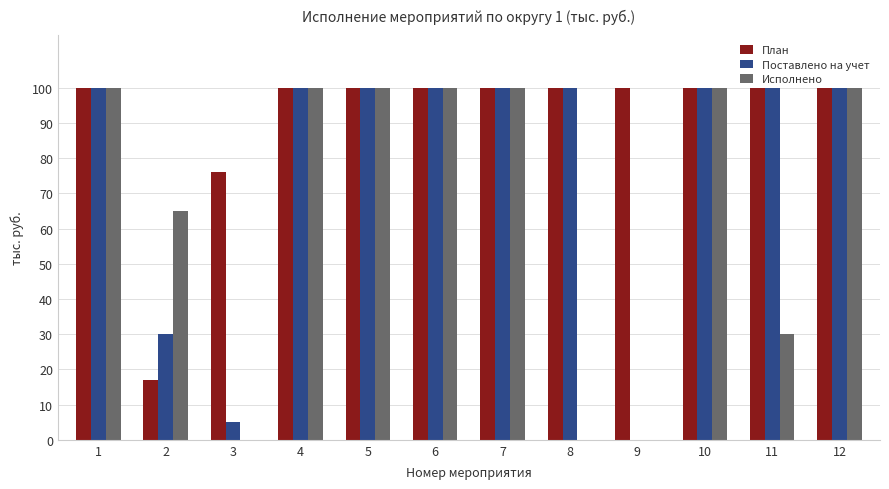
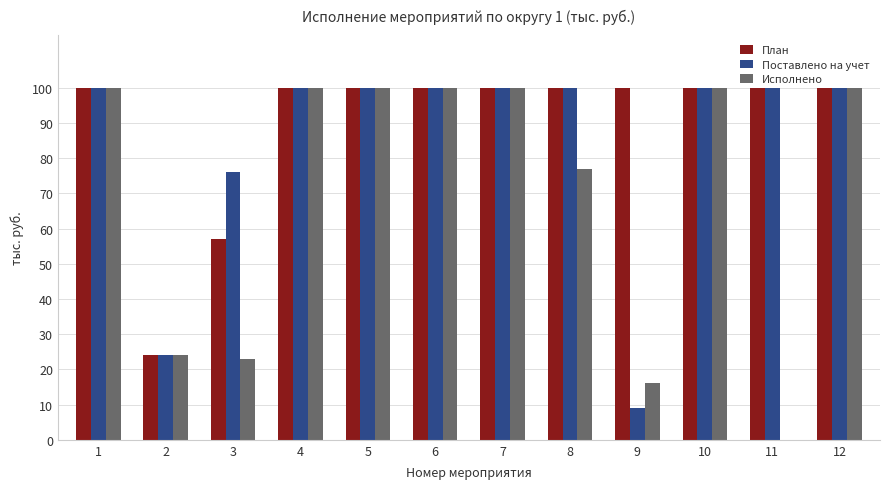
  {
    "План": {
      "1": 100,
-     "2": 17,
-     "3": 76,
+     "2": 24,
+     "3": 57,
      "4": 100,
      "5": 100,
      "6": 100,
      "7": 100,
      "8": 100,
      "9": 100,
      "10": 100,
      "11": 100,
      "12": 100
    },
    "Поставлено на учет": {
      "1": 100,
-     "2": 30,
-     "3": 5,
+     "2": 24,
+     "3": 76,
      "4": 100,
      "5": 100,
      "6": 100,
      "7": 100,
      "8": 100,
-     "9": 0,
+     "9": 9,
      "10": 100,
      "11": 100,
      "12": 100
    },
    "Исполнено": {
      "1": 100,
-     "2": 65,
-     "3": 0,
+     "2": 24,
+     "3": 23,
      "4": 100,
      "5": 100,
      "6": 100,
      "7": 100,
-     "8": 0,
-     "9": 0,
+     "8": 77,
+     "9": 16,
      "10": 100,
-     "11": 30,
+     "11": 0,
      "12": 100
    }
  }
